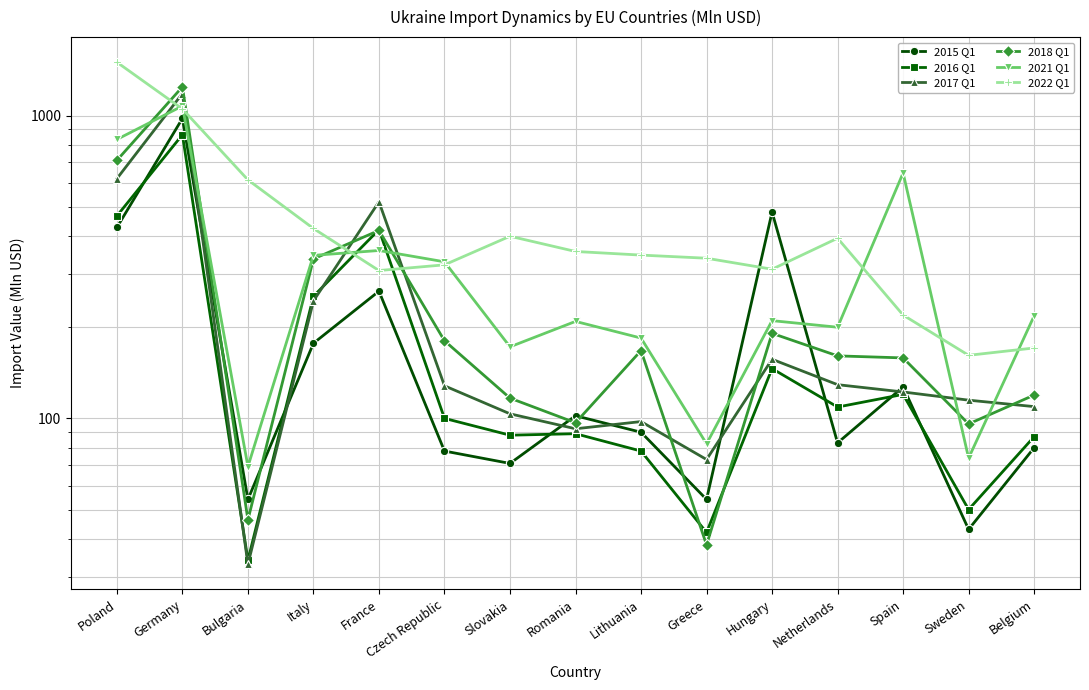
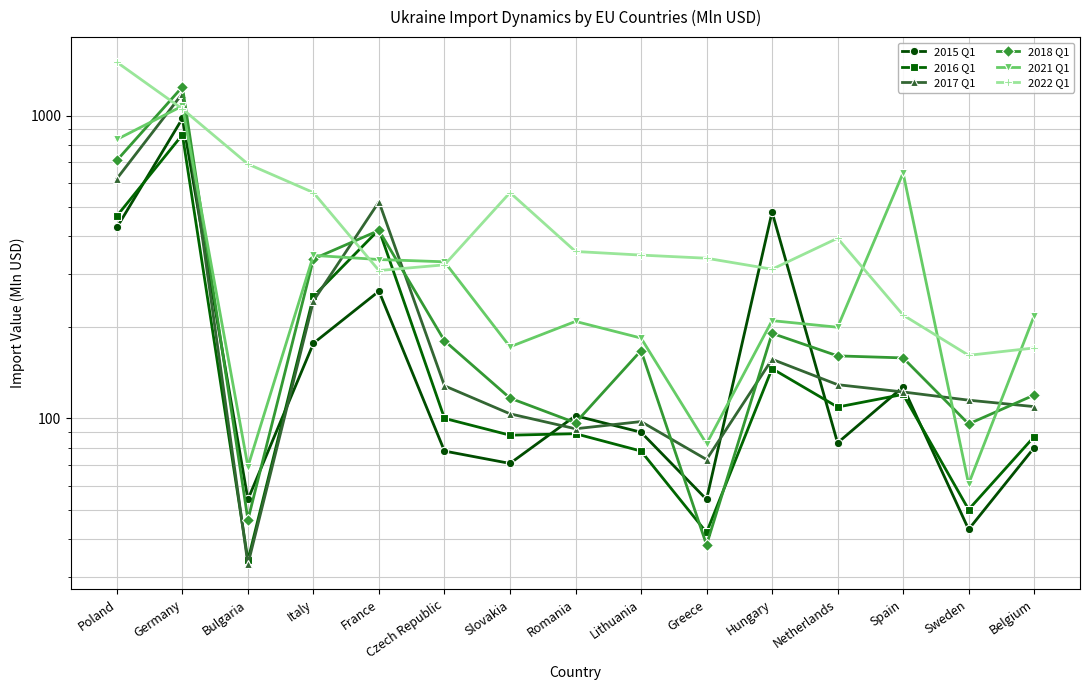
  {
    "2021 Q1": {
      "Poland": 830,
      "Germany": 1080,
      "Bulgaria": 69,
      "Italy": 350,
-     "France": 360,
+     "France": 330,
      "Czech Republic": 330,
      "Slovakia": 170,
      "Romania": 210,
      "Lithuania": 180,
      "Greece": 82,
      "Hungary": 210,
      "Netherlands": 200,
      "Spain": 650,
-     "Sweden": 74,
+     "Sweden": 61,
      "Belgium": 220
    },
    "2022 Q1": {
      "Poland": 1500,
      "Germany": 1050,
-     "Bulgaria": 610,
-     "Italy": 420,
+     "Bulgaria": 690,
+     "Italy": 560,
      "France": 310,
      "Czech Republic": 320,
-     "Slovakia": 400,
+     "Slovakia": 560,
      "Romania": 360,
      "Lithuania": 350,
      "Greece": 340,
      "Hungary": 310,
      "Netherlands": 390,
      "Spain": 220,
      "Sweden": 160,
      "Belgium": 170
    }
  }
